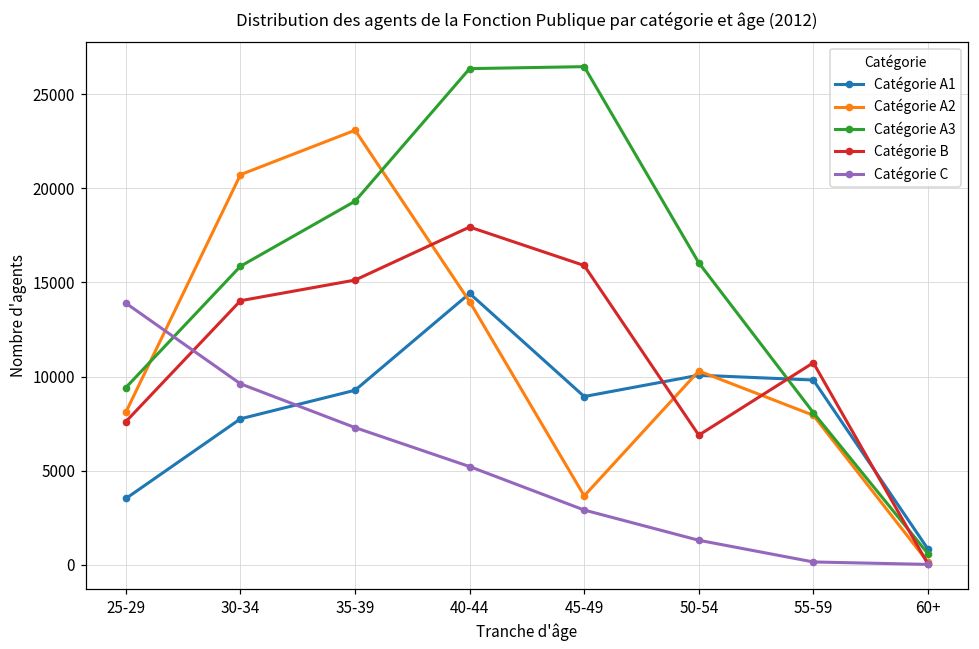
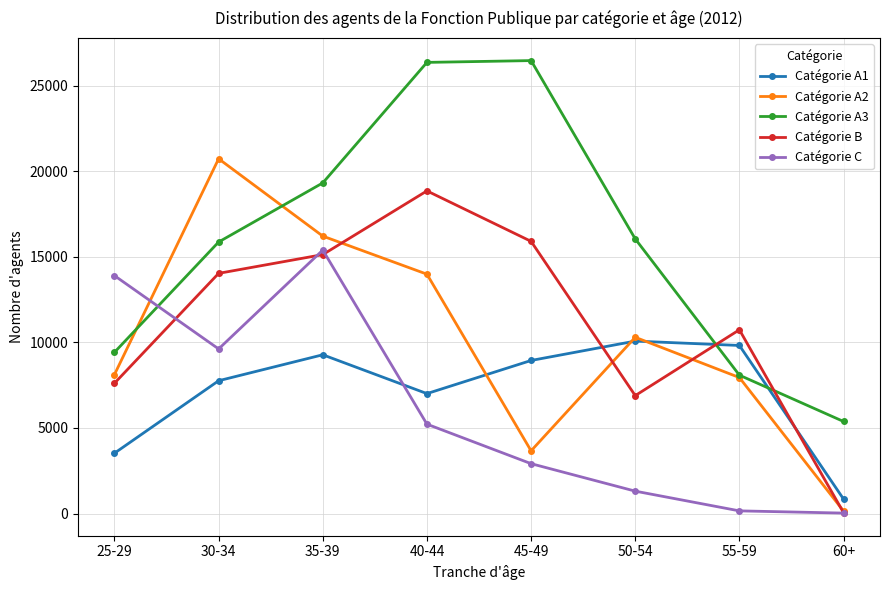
  {
    "Catégorie A1": {
      "25-29": 3500,
      "30-34": 7800,
      "35-39": 9300,
-     "40-44": 14400,
+     "40-44": 7000,
      "45-49": 8900,
      "50-54": 10100,
      "55-59": 9800,
      "60+": 800
    },
    "Catégorie A2": {
      "25-29": 8100,
      "30-34": 20700,
-     "35-39": 23100,
+     "35-39": 16200,
      "40-44": 14000,
      "45-49": 3700,
      "50-54": 10300
    },
    "Catégorie A3": {
      "25-29": 9400,
      "30-34": 15900,
      "35-39": 19300,
      "40-44": 26400,
      "45-49": 26500,
      "50-54": 16000,
-     "60+": 600
+     "60+": 5400
    },
    "Catégorie B": {
      "25-29": 7600,
      "30-34": 14000,
      "35-39": 15100,
-     "40-44": 17900,
+     "40-44": 18800,
      "45-49": 15900,
      "50-54": 6900,
      "55-59": 10700
    },
    "Catégorie C": {
      "25-29": 13900,
      "30-34": 9600,
-     "35-39": 7300,
+     "35-39": 15400,
      "40-44": 5200,
      "45-49": 2900,
      "50-54": 1300,
      "55-59": 200
    }
  }
